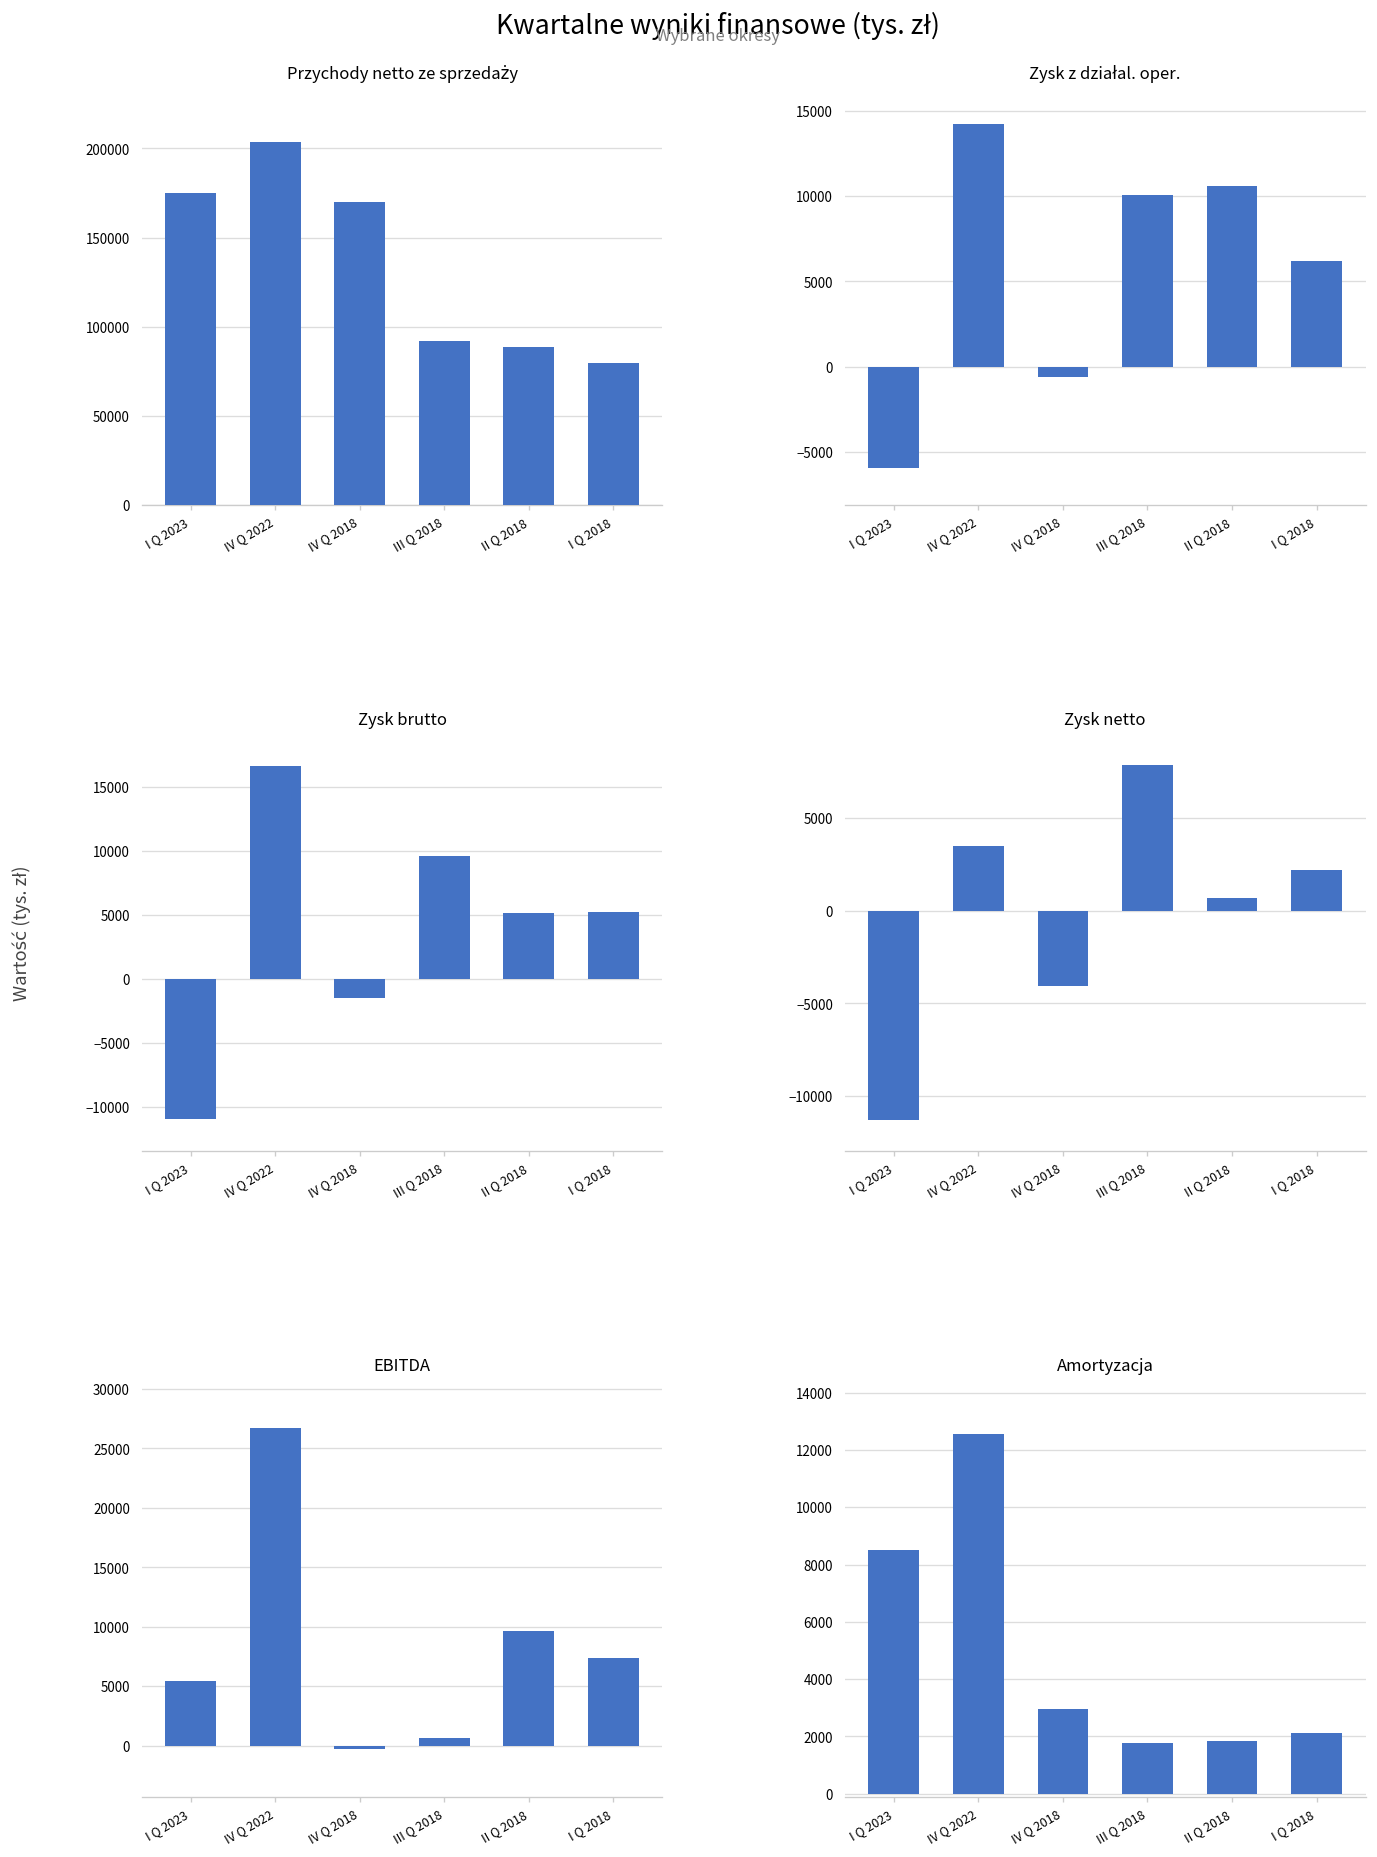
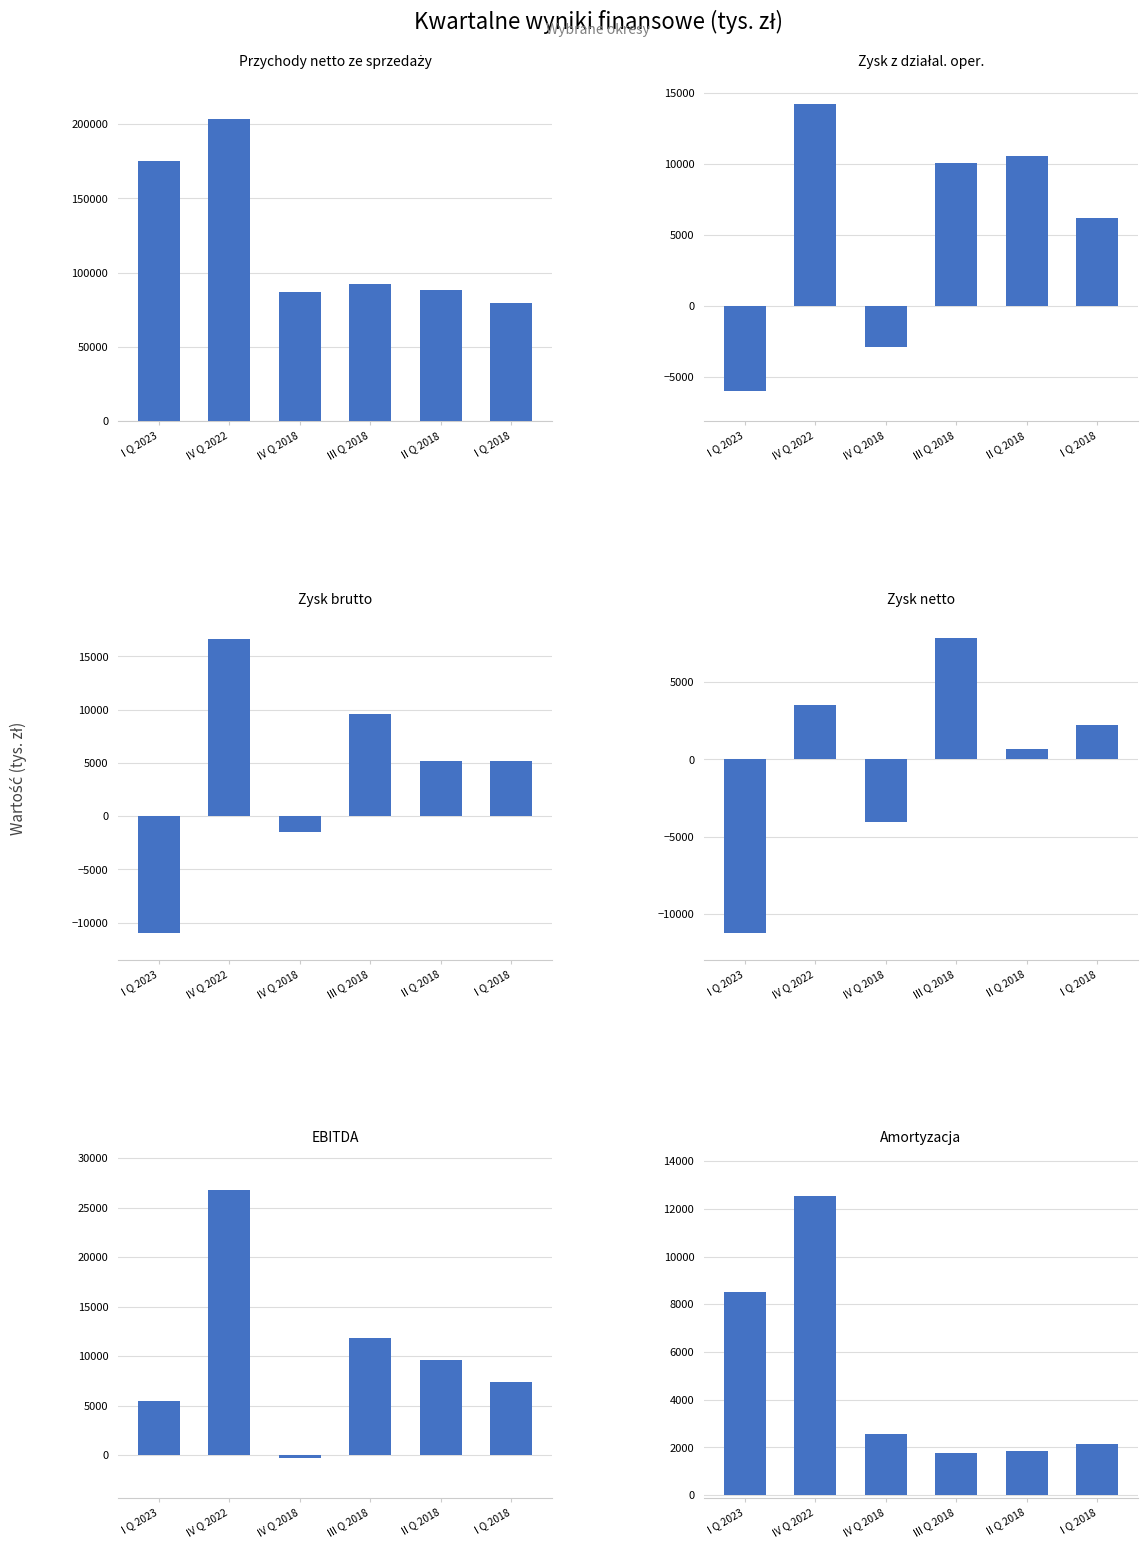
  {
    "Przychody netto ze sprzedaży": {
      "I Q 2023": 175000,
      "IV Q 2022": 203000,
-     "IV Q 2018": 170000,
+     "IV Q 2018": 87000,
      "III Q 2018": 92000,
      "II Q 2018": 89000,
      "I Q 2018": 79000
    },
    "Zysk z działal. oper.": {
      "I Q 2023": -6000,
      "IV Q 2022": 14200,
-     "IV Q 2018": -600,
+     "IV Q 2018": -2900,
      "III Q 2018": 10100,
      "II Q 2018": 10600,
      "I Q 2018": 6200
    },
    "Zysk brutto": {
      "I Q 2023": -11000,
      "IV Q 2022": 16700,
      "IV Q 2018": -1500,
      "III Q 2018": 9600,
      "II Q 2018": 5200,
      "I Q 2018": 5200
    },
    "Zysk netto": {
      "I Q 2023": -11300,
      "IV Q 2022": 3500,
      "IV Q 2018": -4000,
      "III Q 2018": 7900,
      "II Q 2018": 700,
      "I Q 2018": 2200
    },
    "EBITDA": {
      "I Q 2023": 5000,
      "IV Q 2022": 27000,
      "IV Q 2018": 0,
-     "III Q 2018": 1000,
+     "III Q 2018": 12000,
      "II Q 2018": 10000,
      "I Q 2018": 7000
    },
    "Amortyzacja": {
      "I Q 2023": 8500,
      "IV Q 2022": 12600,
-     "IV Q 2018": 3000,
+     "IV Q 2018": 2500,
      "III Q 2018": 1800,
      "II Q 2018": 1800,
      "I Q 2018": 2100
    }
  }
